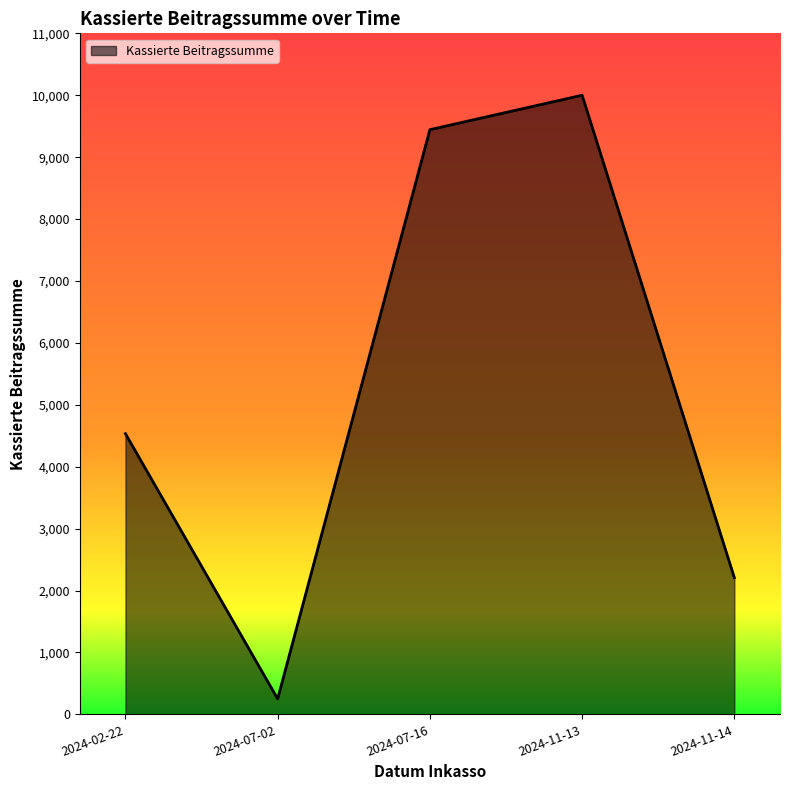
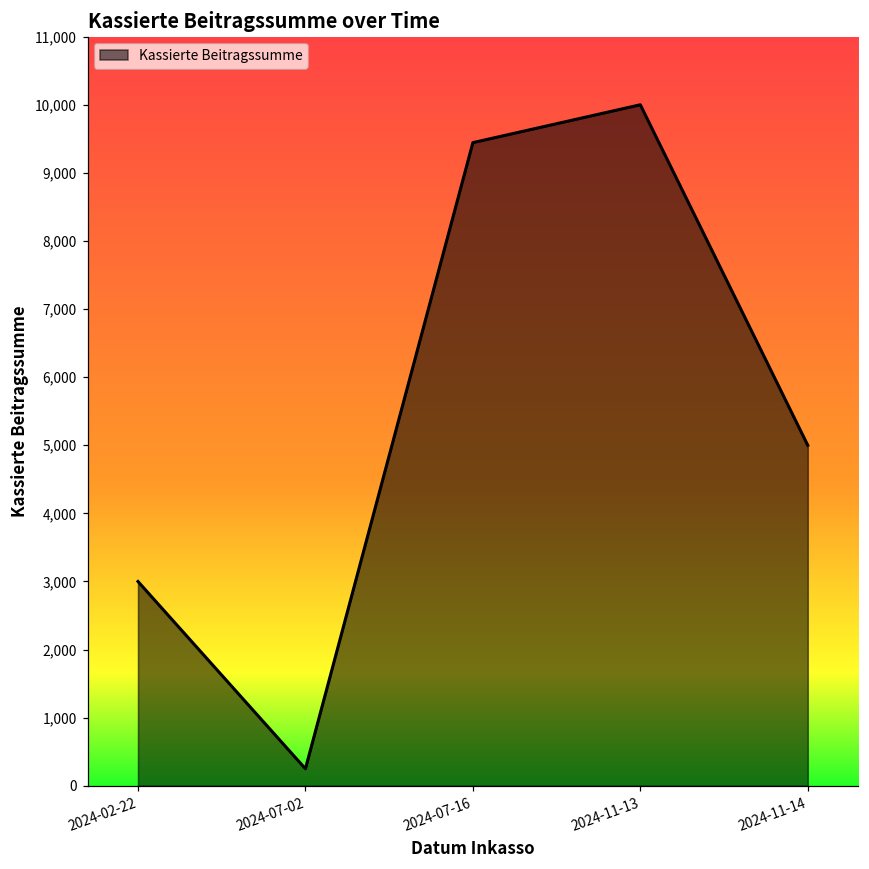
  {
-   "2024-02-22": "4,500",
+   "2024-02-22": "3,000",
    "2024-07-02": "300",
    "2024-07-16": "9,400",
    "2024-11-13": "10,000",
-   "2024-11-14": "2,200"
+   "2024-11-14": "5,000"
  }
